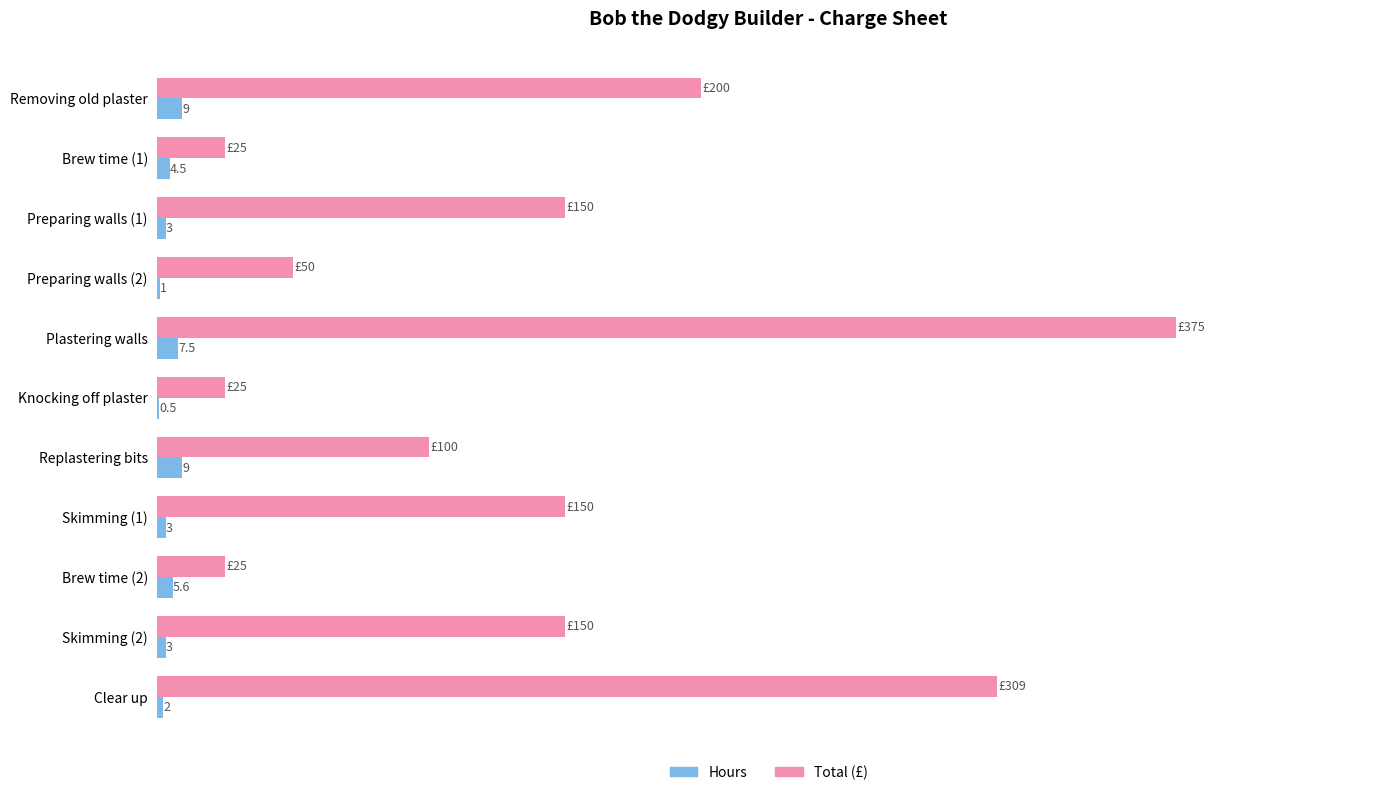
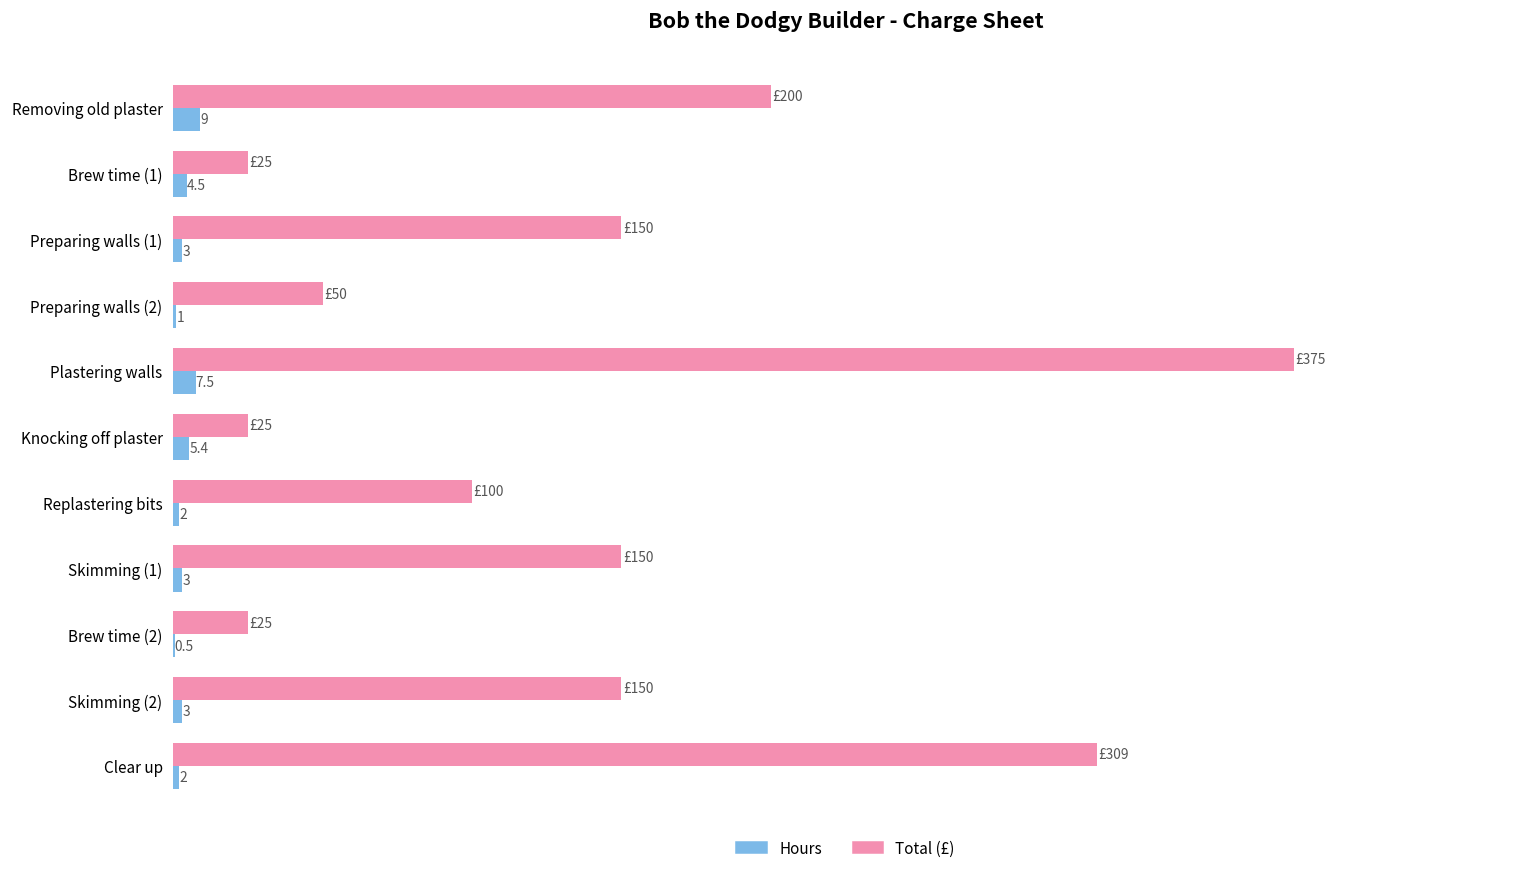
  {
    "Hours": {
      "Removing old plaster": "9",
      "Brew time (1)": "4.5",
      "Preparing walls (1)": "3",
      "Preparing walls (2)": "1",
      "Plastering walls": "7.5",
-     "Knocking off plaster": "0.5",
-     "Replastering bits": "9",
+     "Knocking off plaster": "5.4",
+     "Replastering bits": "2",
      "Skimming (1)": "3",
-     "Brew time (2)": "5.6",
+     "Brew time (2)": "0.5",
      "Skimming (2)": "3",
      "Clear up": "2"
    },
    "Total (£)": {
      "Removing old plaster": "£200",
      "Brew time (1)": "£25",
      "Preparing walls (1)": "£150",
      "Preparing walls (2)": "£50",
      "Plastering walls": "£375",
      "Knocking off plaster": "£25",
      "Replastering bits": "£100",
      "Skimming (1)": "£150",
      "Brew time (2)": "£25",
      "Skimming (2)": "£150",
      "Clear up": "£309"
    }
  }
